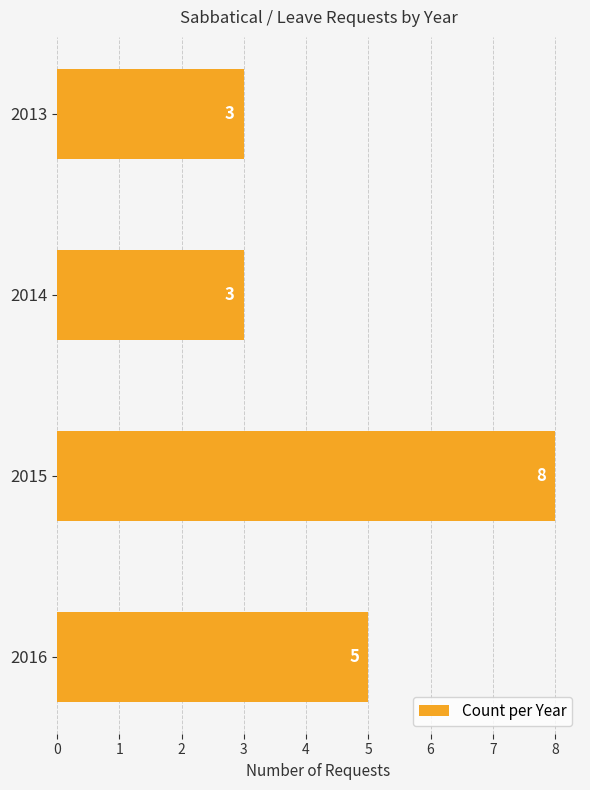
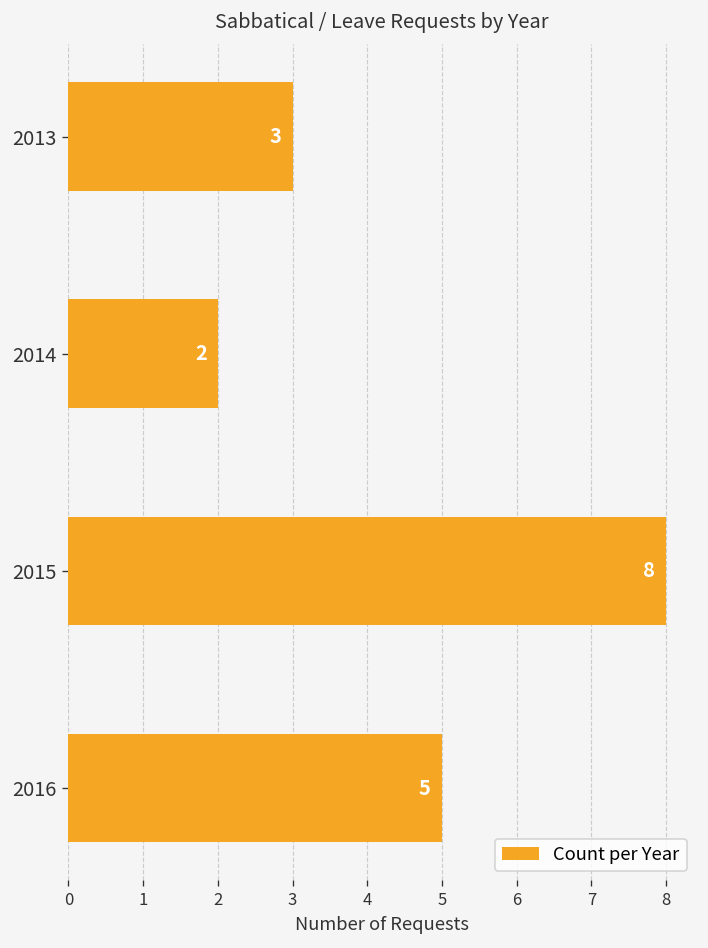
  {
    "2013": 3,
-   "2014": 3,
+   "2014": 2,
    "2015": 8,
    "2016": 5
  }
